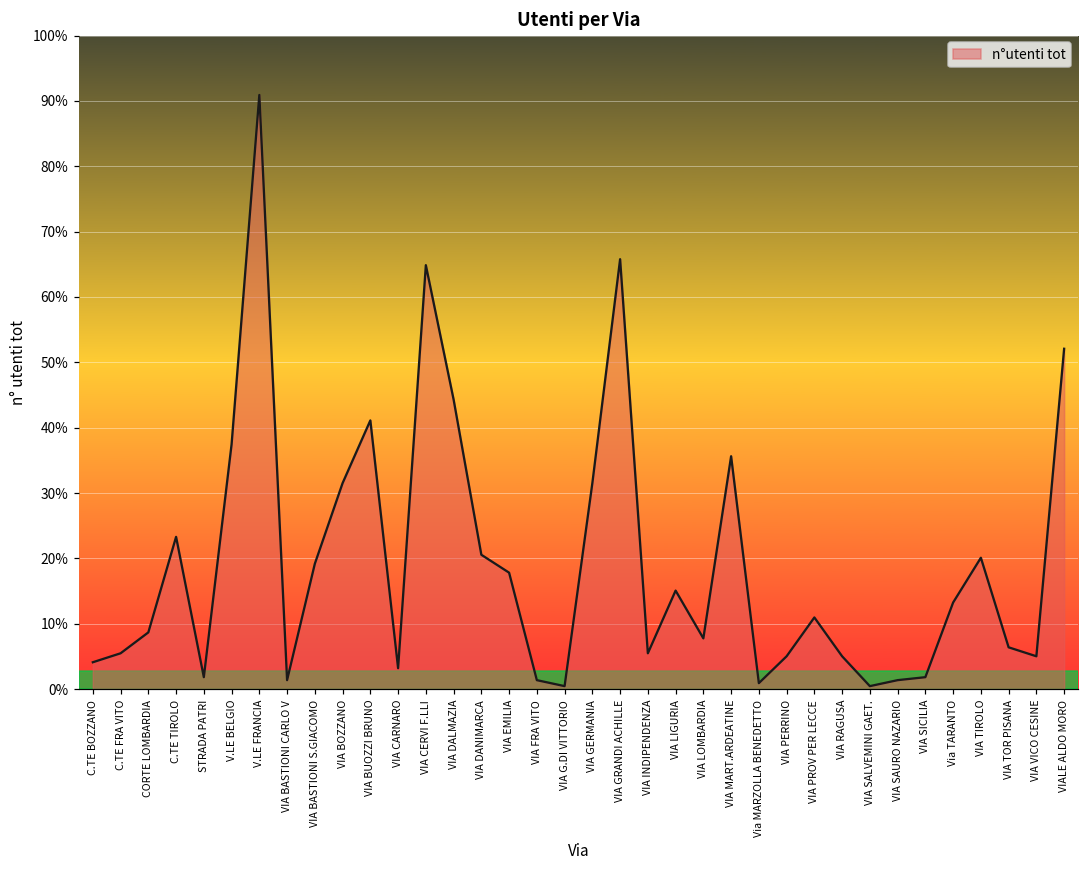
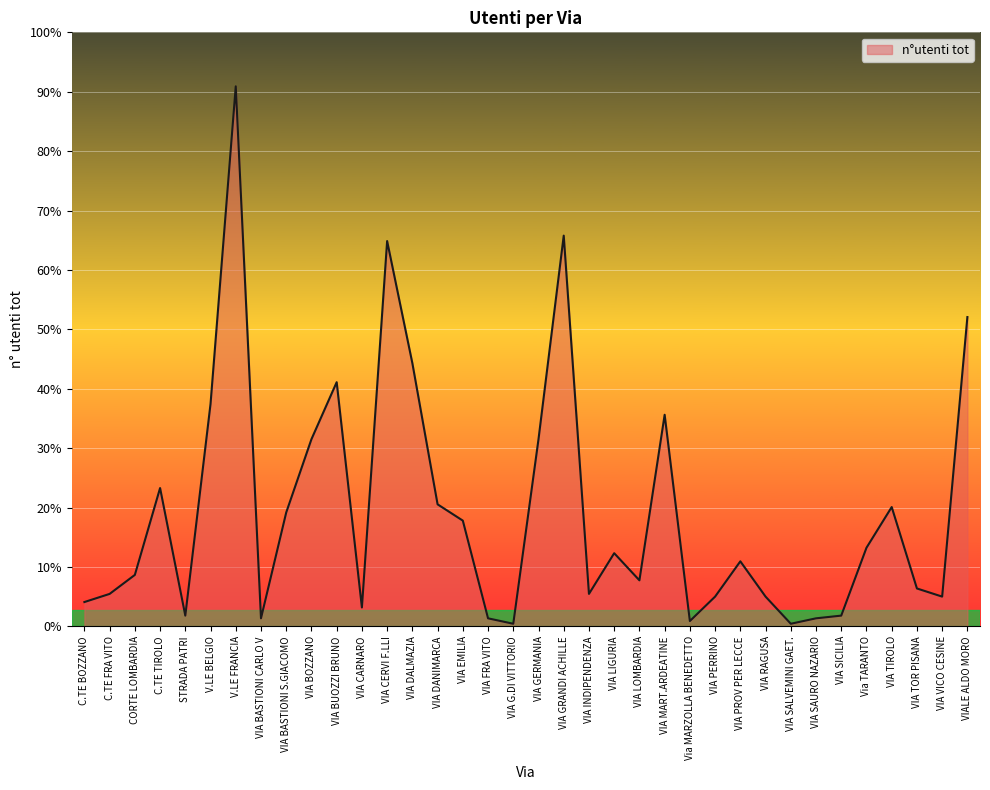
  {
    "C.TE BOZZANO": "4%",
    "C.TE FRA VITO": "5%",
    "CORTE LOMBARDIA": "9%",
    "C.TE TIROLO": "23%",
    "V.LE BELGIO": "37%",
    "V.LE FRANCIA": "91%",
    "VIA BASTIONI S.GIACOMO": "19%",
    "VIA BOZZANO": "32%",
    "VIA BUOZZI BRUNO": "41%",
    "VIA CARNARO": "3%",
    "VIA CERVI F.LLI": "65%",
    "VIA DALMAZIA": "44%",
    "VIA DANIMARCA": "21%",
    "VIA EMILIA": "18%",
    "VIA GERMANIA": "32%",
    "VIA GRANDI ACHILLE": "66%",
    "VIA INDIPENDENZA": "5%",
-   "VIA LIGURIA": "15%",
+   "VIA LIGURIA": "12%",
    "VIA LOMBARDIA": "8%",
    "VIA MART.ARDEATINE": "36%",
    "VIA PERRINO": "5%",
    "VIA PROV PER LECCE": "11%",
    "VIA RAGUSA": "5%",
    "Via TARANTO": "13%",
    "VIA TIROLO": "20%",
    "VIA TOR PISANA": "6%",
    "VIA VICO CESINE": "5%",
    "VIALE ALDO MORO": "52%"
  }
